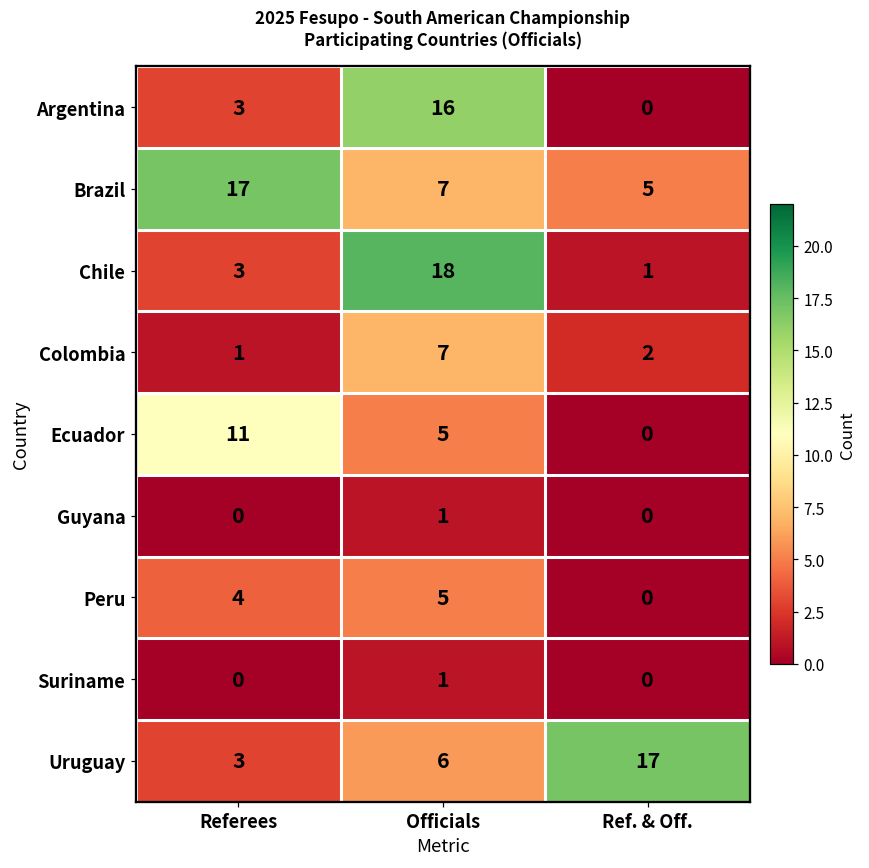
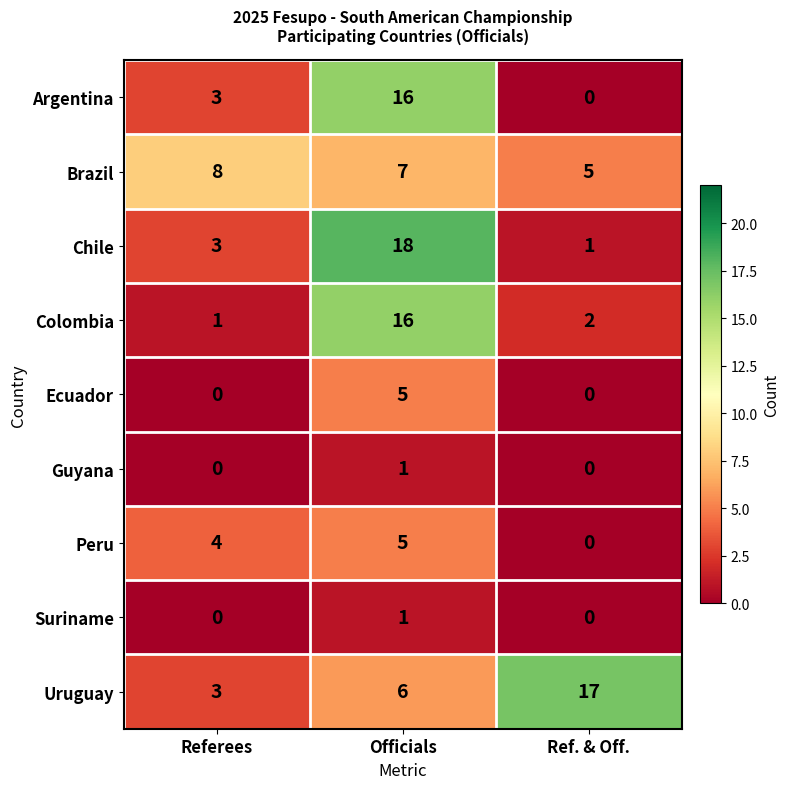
  {
    "Argentina": {
      "Referees": 3,
      "Officials": 16,
      "Ref. & Off.": 0
    },
    "Brazil": {
-     "Referees": 17,
+     "Referees": 8,
      "Officials": 7,
      "Ref. & Off.": 5
    },
    "Chile": {
      "Referees": 3,
      "Officials": 18,
      "Ref. & Off.": 1
    },
    "Colombia": {
      "Referees": 1,
-     "Officials": 7,
+     "Officials": 16,
      "Ref. & Off.": 2
    },
    "Ecuador": {
-     "Referees": 11,
+     "Referees": 0,
      "Officials": 5,
      "Ref. & Off.": 0
    },
    "Guyana": {
      "Referees": 0,
      "Officials": 1,
      "Ref. & Off.": 0
    },
    "Peru": {
      "Referees": 4,
      "Officials": 5,
      "Ref. & Off.": 0
    },
    "Suriname": {
      "Referees": 0,
      "Officials": 1,
      "Ref. & Off.": 0
    },
    "Uruguay": {
      "Referees": 3,
      "Officials": 6,
      "Ref. & Off.": 17
    }
  }
